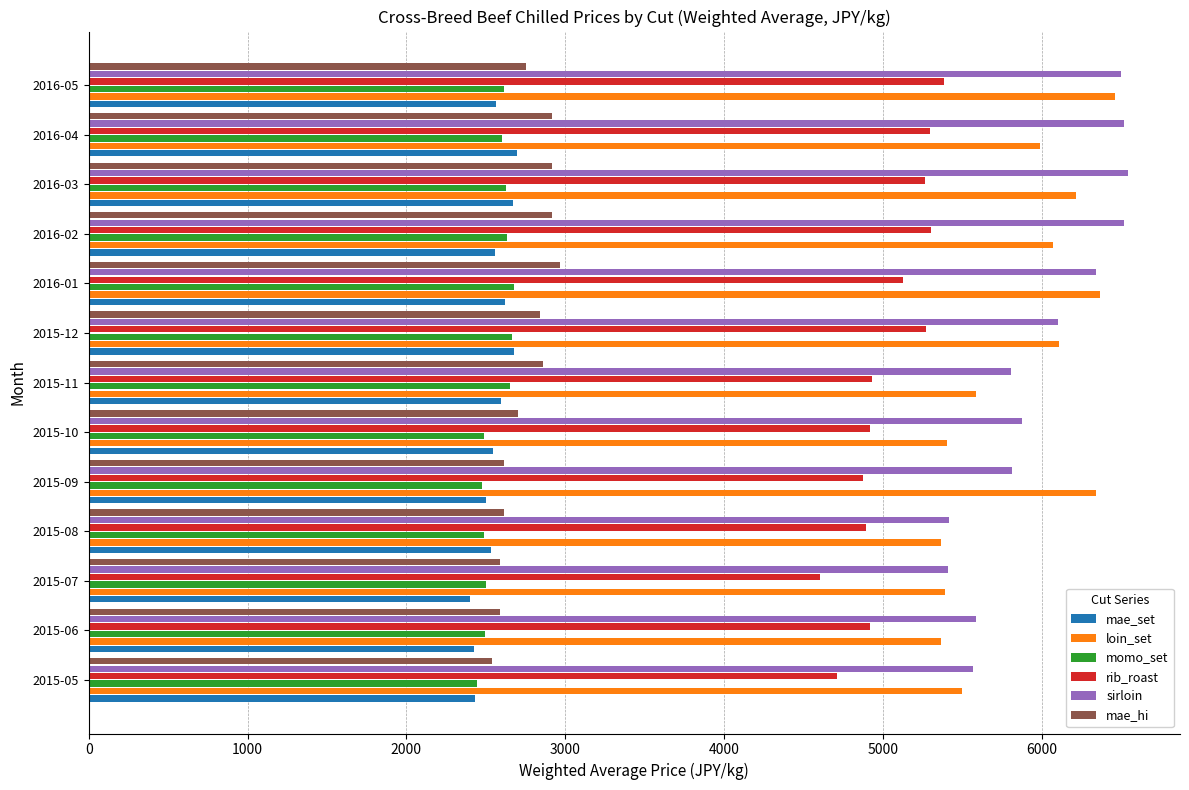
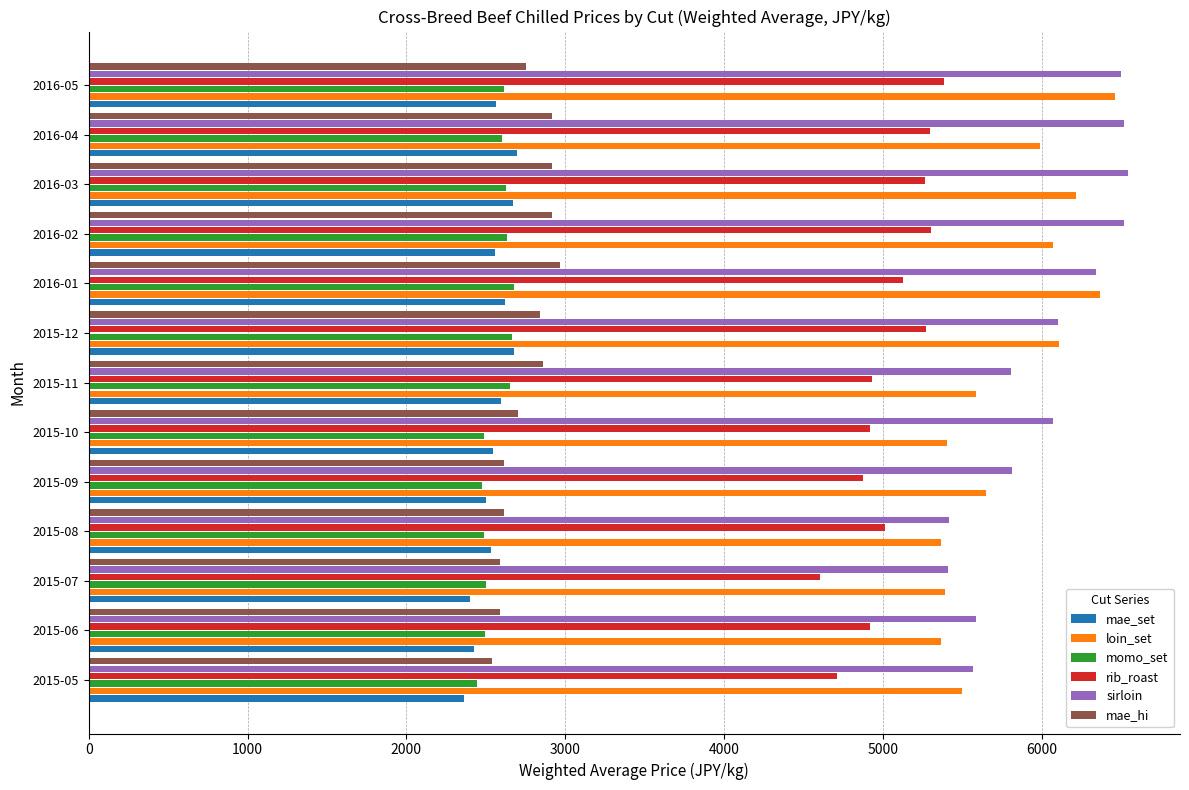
  {
    "mae_set": {
      "2016-05": 2560,
      "2016-04": 2690,
      "2016-03": 2670,
      "2016-02": 2560,
      "2016-01": 2620,
      "2015-12": 2670,
      "2015-11": 2590,
      "2015-10": 2540,
      "2015-09": 2500,
      "2015-08": 2530,
      "2015-07": 2400,
      "2015-06": 2430,
-     "2015-05": 2430
+     "2015-05": 2360
    },
    "loin_set": {
      "2016-05": 6460,
      "2016-04": 5990,
      "2016-03": 6220,
      "2016-02": 6070,
      "2016-01": 6370,
      "2015-12": 6110,
      "2015-11": 5590,
      "2015-10": 5400,
-     "2015-09": 6340,
+     "2015-09": 5650,
      "2015-08": 5360,
      "2015-07": 5390,
      "2015-06": 5370,
      "2015-05": 5500
    },
    "momo_set": {
      "2016-05": 2610,
      "2016-04": 2600,
      "2016-03": 2630,
      "2016-02": 2630,
      "2016-01": 2680,
      "2015-12": 2660,
      "2015-11": 2650,
      "2015-10": 2490,
      "2015-09": 2480,
      "2015-08": 2490,
      "2015-07": 2500,
      "2015-06": 2490,
      "2015-05": 2440
    },
    "rib_roast": {
      "2016-05": 5380,
      "2016-04": 5300,
      "2016-03": 5270,
      "2016-02": 5300,
      "2016-01": 5130,
      "2015-12": 5270,
      "2015-11": 4930,
      "2015-10": 4920,
      "2015-09": 4870,
-     "2015-08": 4900,
+     "2015-08": 5010,
      "2015-07": 4610,
      "2015-06": 4920,
      "2015-05": 4710
    },
    "sirloin": {
      "2016-05": 6500,
      "2016-04": 6520,
      "2016-03": 6540,
      "2016-02": 6510,
      "2016-01": 6340,
      "2015-12": 6100,
      "2015-11": 5810,
-     "2015-10": 5870,
+     "2015-10": 6070,
      "2015-09": 5810,
      "2015-08": 5420,
      "2015-07": 5410,
      "2015-06": 5580,
      "2015-05": 5570
    },
    "mae_hi": {
      "2016-05": 2750,
      "2016-04": 2920,
      "2016-03": 2920,
      "2016-02": 2920,
      "2016-01": 2970,
      "2015-12": 2840,
      "2015-11": 2860,
      "2015-10": 2700,
      "2015-09": 2610,
      "2015-08": 2610,
      "2015-07": 2590,
      "2015-06": 2590,
      "2015-05": 2540
    }
  }
